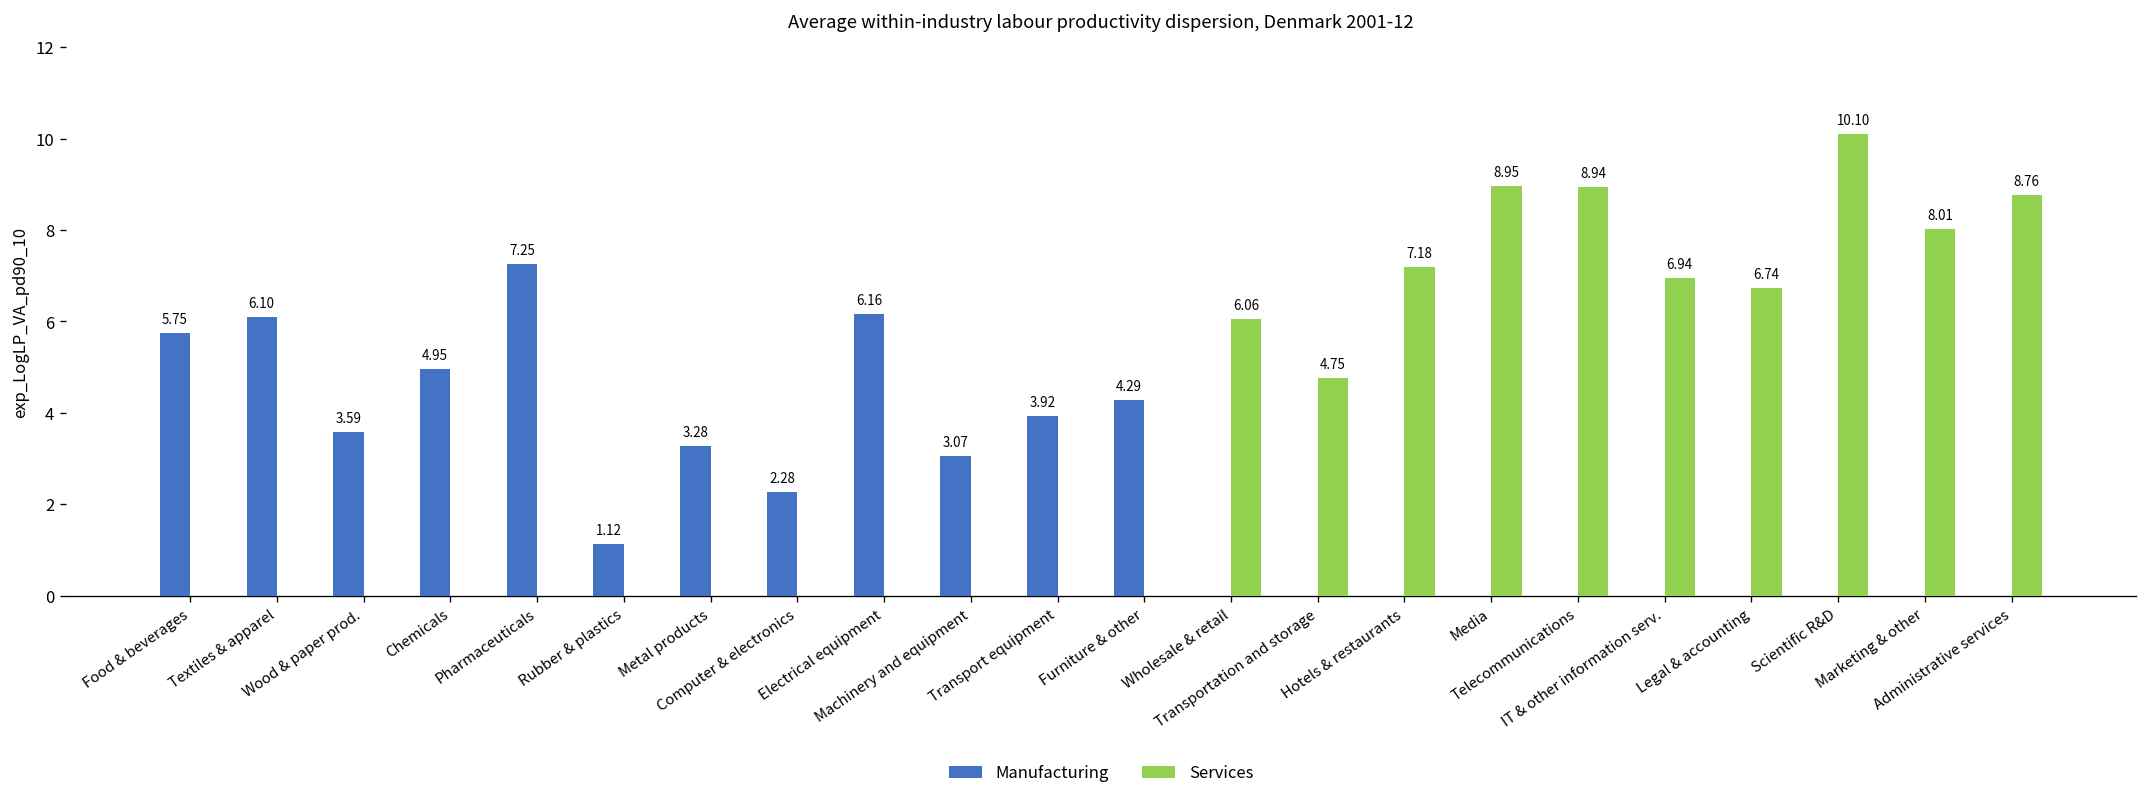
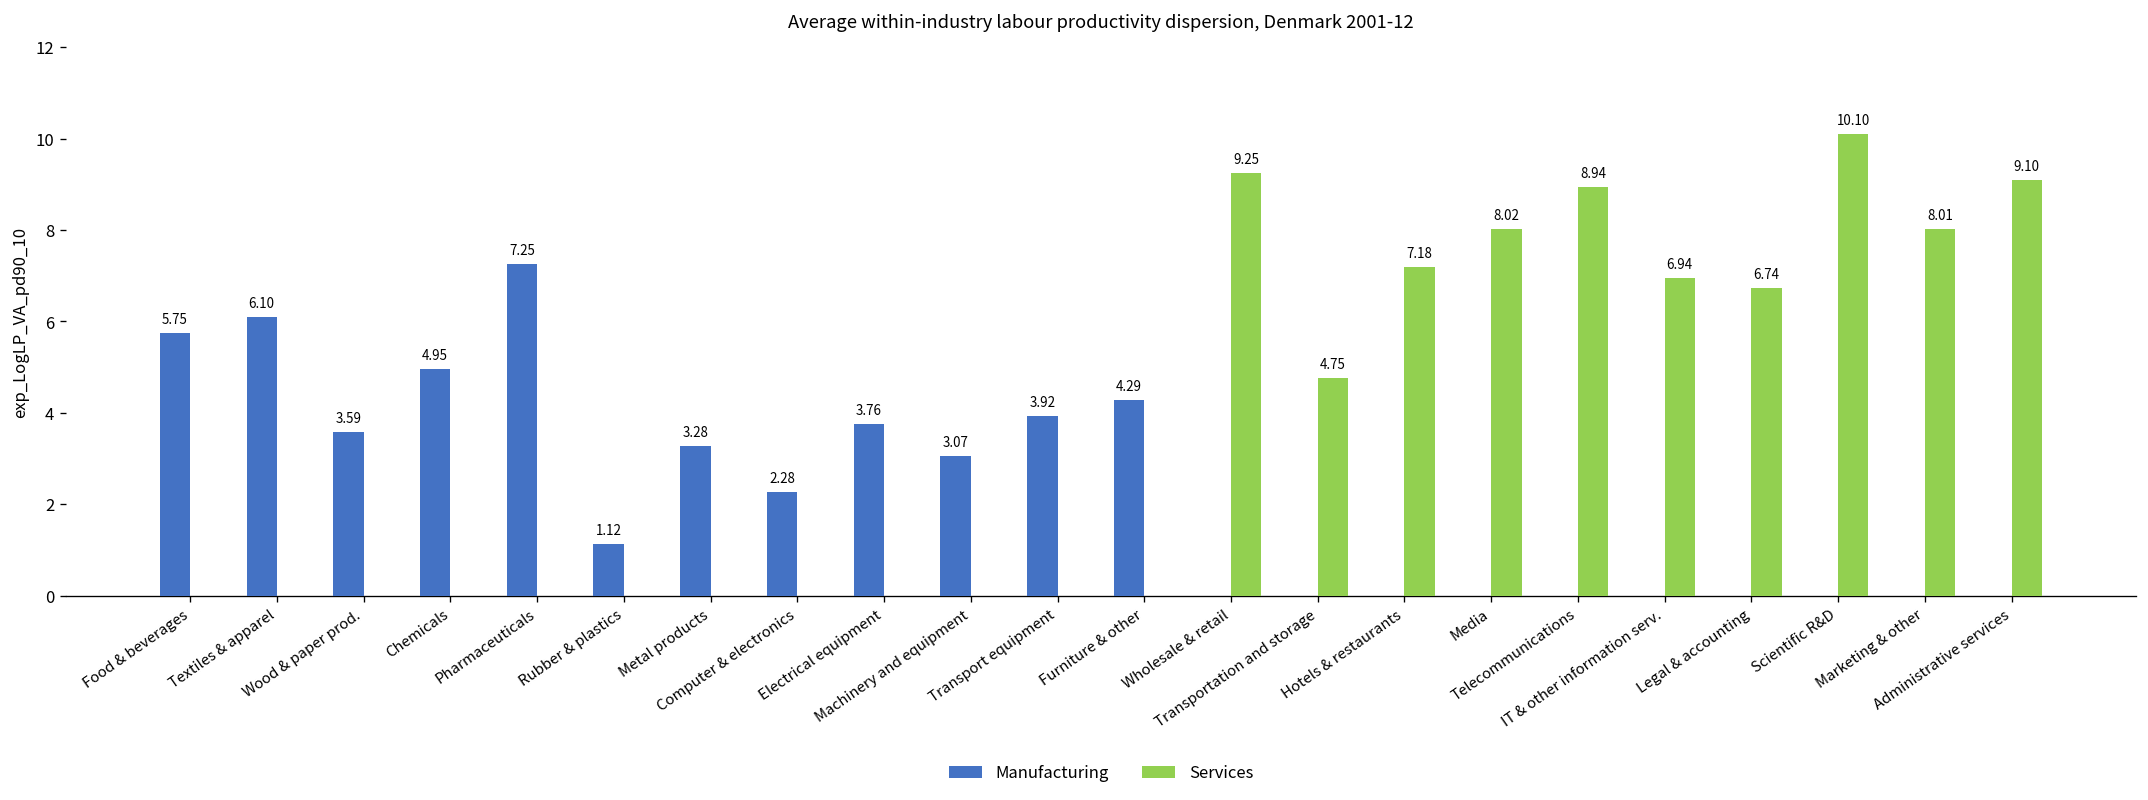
  {
    "Manufacturing": {
      "Food & beverages": 5.75,
      "Textiles & apparel": 6.10,
      "Wood & paper prod.": 3.59,
      "Chemicals": 4.95,
      "Pharmaceuticals": 7.25,
      "Rubber & plastics": 1.12,
      "Metal products": 3.28,
      "Computer & electronics": 2.28,
-     "Electrical equipment": 6.16,
+     "Electrical equipment": 3.76,
      "Machinery and equipment": 3.07,
      "Transport equipment": 3.92,
      "Furniture & other": 4.29
    },
    "Services": {
-     "Wholesale & retail": 6.06,
+     "Wholesale & retail": 9.25,
      "Transportation and storage": 4.75,
      "Hotels & restaurants": 7.18,
-     "Media": 8.95,
+     "Media": 8.02,
      "Telecommunications": 8.94,
      "IT & other information serv.": 6.94,
      "Legal & accounting": 6.74,
      "Scientific R&D": 10.10,
      "Marketing & other": 8.01,
-     "Administrative services": 8.76
+     "Administrative services": 9.10
    }
  }
